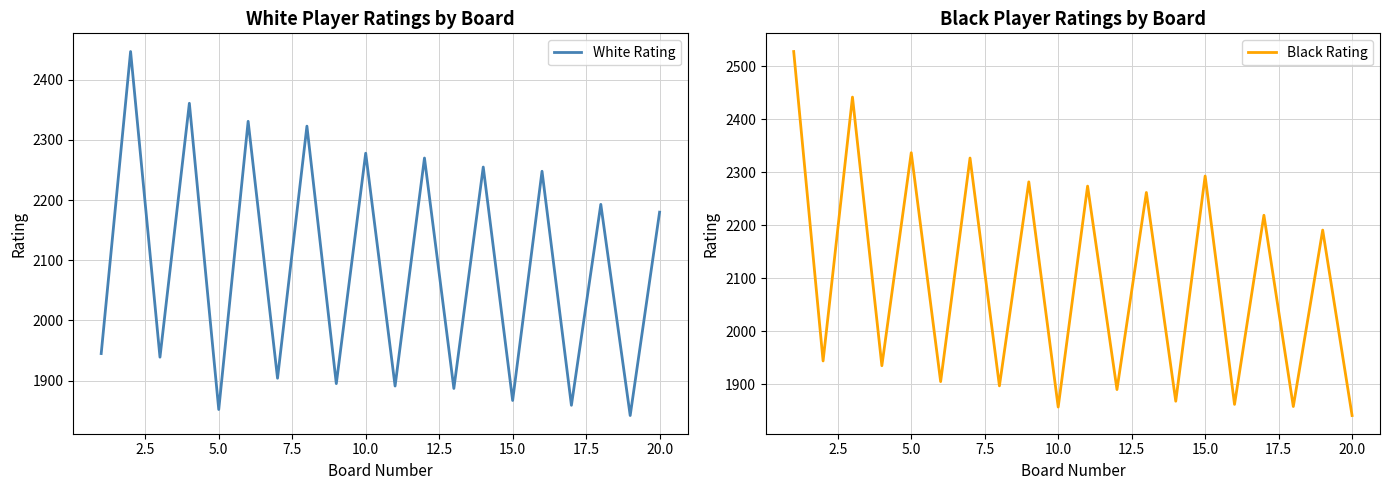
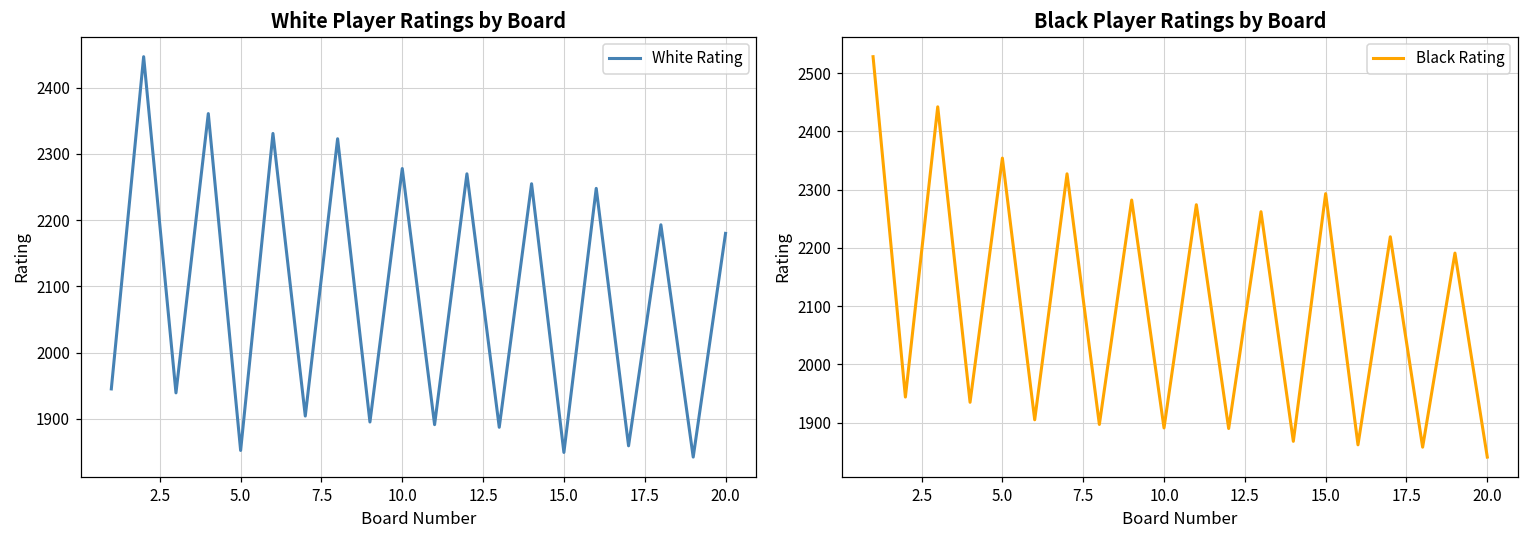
  {
    "White Player Ratings by Board": {
      "5.0": 1850,
      "10.0": 2280,
-     "15.0": 1870,
+     "15.0": 1850,
      "20.0": 2180
    },
    "Black Player Ratings by Board": {
-     "5.0": 2340,
-     "10.0": 1860,
+     "5.0": 2350,
+     "10.0": 1890,
      "15.0": 2290,
      "20.0": 1840
    }
  }
